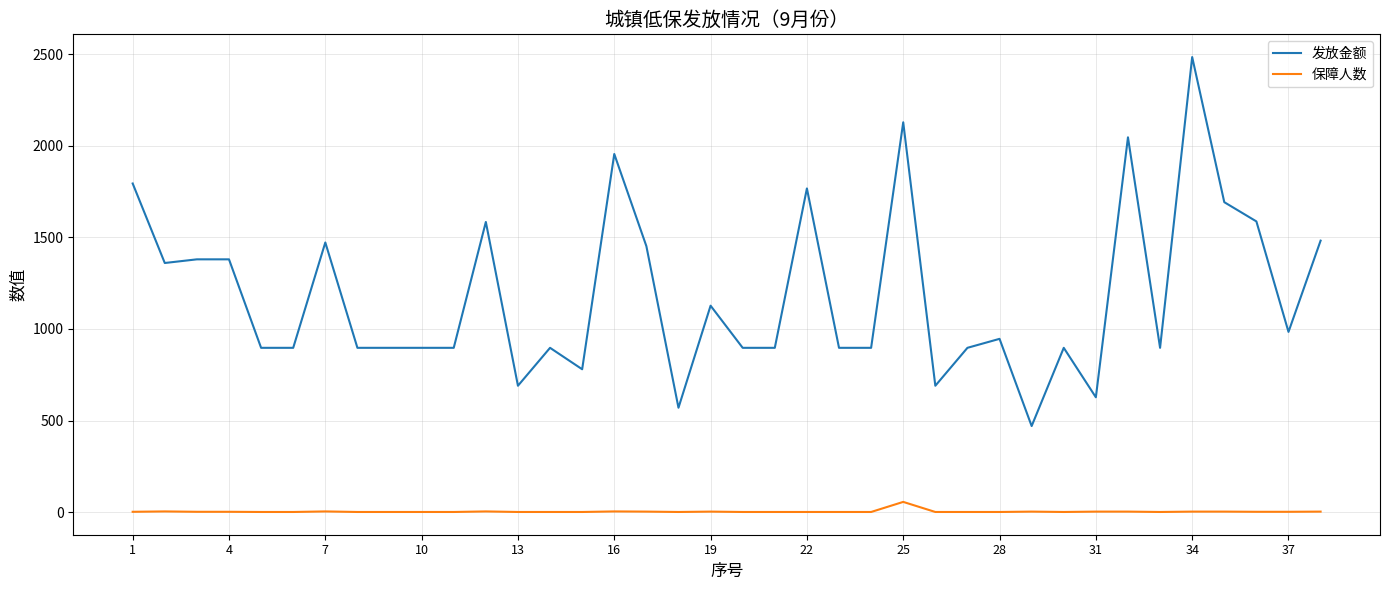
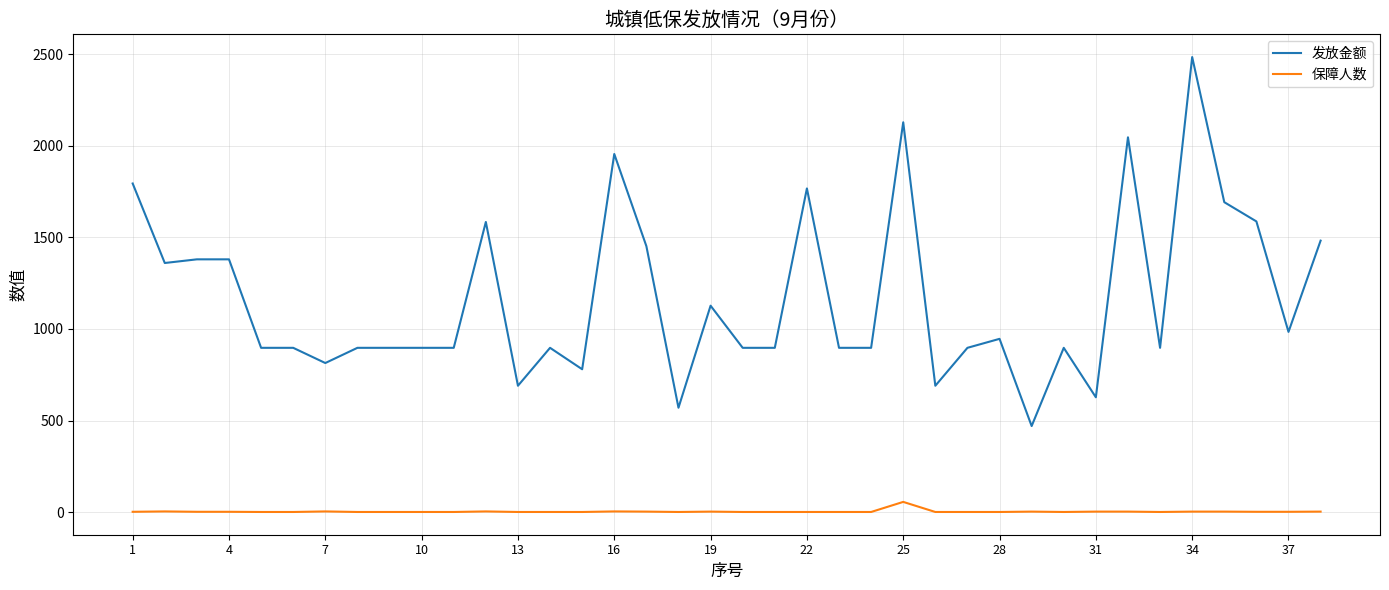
  {
    "发放金额": {
      "1": 1790,
      "4": 1380,
-     "7": 1470,
+     "7": 810,
      "10": 900,
      "13": 690,
      "16": 1960,
      "19": 1130,
      "22": 1770,
      "25": 2130,
      "28": 950,
      "31": 630,
      "34": 2480,
      "37": 980
    },
    "保障人数": {
      "1": 0,
      "4": 0,
      "7": 0,
      "10": 0,
      "13": 0,
      "16": 0,
      "19": 0,
      "22": 0,
      "25": 60,
      "28": 0,
      "31": 0,
      "34": 0,
      "37": 0
    }
  }
